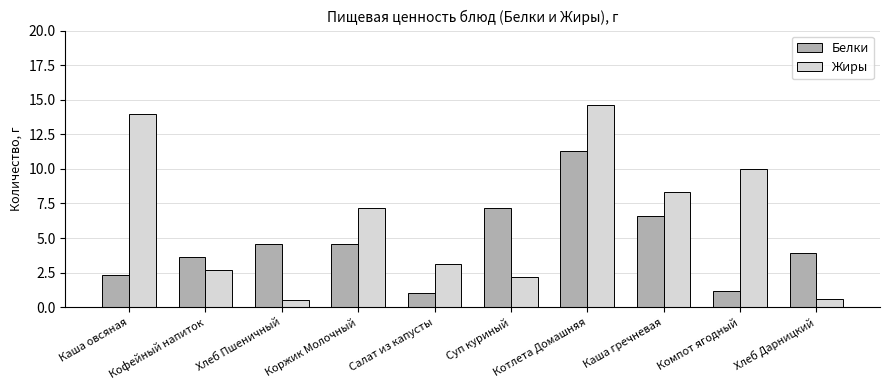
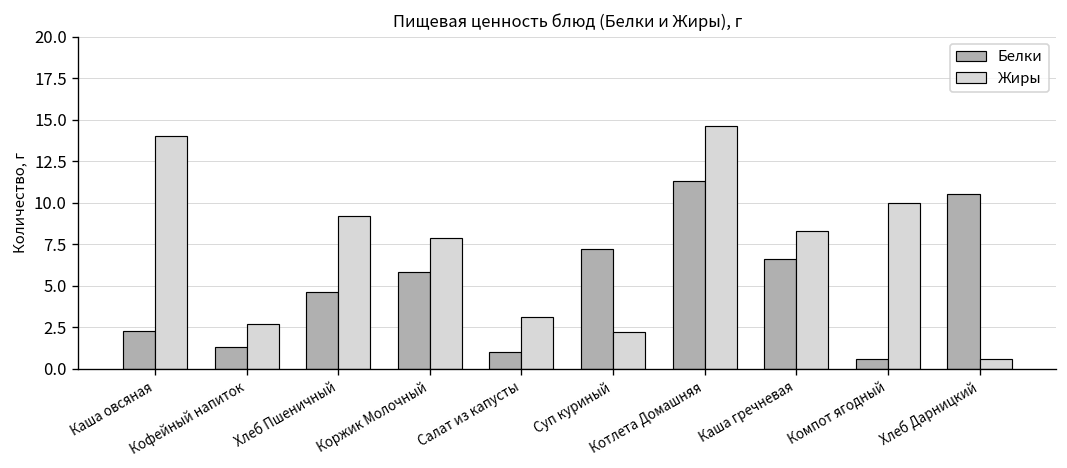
  {
    "Белки": {
      "Каша овсяная": 2.3,
-     "Кофейный напиток": 3.6,
+     "Кофейный напиток": 1.3,
      "Хлеб Пшеничный": 4.6,
-     "Коржик Молочный": 4.6,
+     "Коржик Молочный": 5.8,
      "Салат из капусты": 1.0,
      "Суп куриный": 7.2,
      "Котлета Домашняя": 11.3,
      "Каша гречневая": 6.6,
-     "Компот ягодный": 1.2,
-     "Хлеб Дарницкий": 3.9
+     "Компот ягодный": 0.6,
+     "Хлеб Дарницкий": 10.5
    },
    "Жиры": {
      "Каша овсяная": 14.0,
      "Кофейный напиток": 2.7,
-     "Хлеб Пшеничный": 0.5,
-     "Коржик Молочный": 7.1,
+     "Хлеб Пшеничный": 9.2,
+     "Коржик Молочный": 7.9,
      "Салат из капусты": 3.1,
      "Суп куриный": 2.2,
      "Котлета Домашняя": 14.6,
      "Каша гречневая": 8.3,
      "Компот ягодный": 10.0,
      "Хлеб Дарницкий": 0.6
    }
  }
